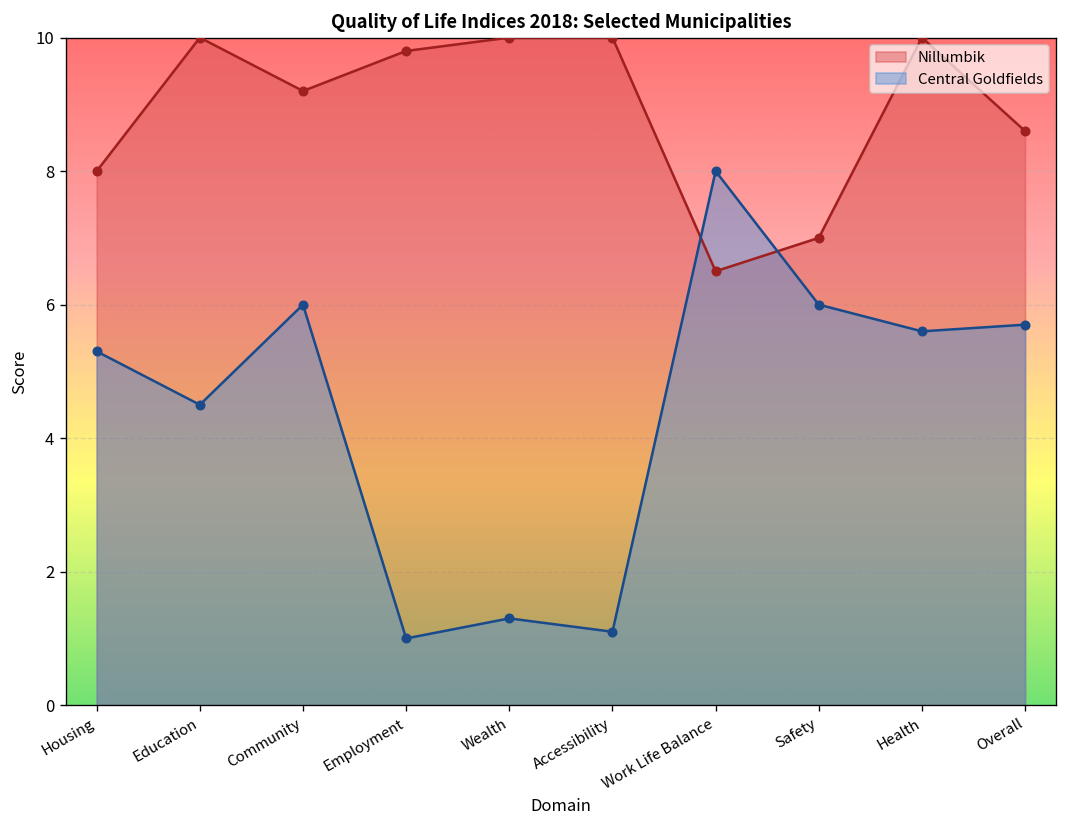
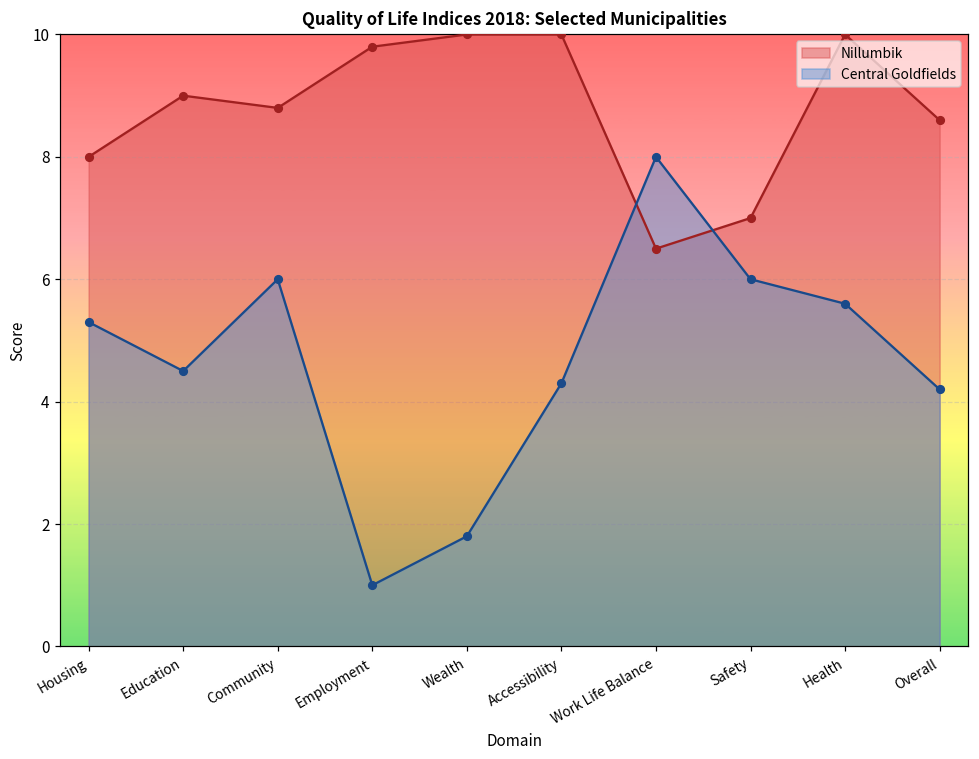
  {
    "Nillumbik": {
      "Housing": 8.0,
-     "Education": 10,
-     "Community": 9.2,
+     "Education": 9,
+     "Community": 8.8,
      "Employment": 9.8,
      "Wealth": 10.0,
      "Accessibility": 10.0,
      "Work Life Balance": 6.5,
      "Safety": 7.0,
      "Health": 10.0,
      "Overall": 8.6
    },
    "Central Goldfields": {
      "Housing": 5.3,
      "Education": 4.5,
      "Community": 6.0,
      "Employment": 1.0,
-     "Wealth": 1.3,
-     "Accessibility": 1.1,
+     "Wealth": 1.8,
+     "Accessibility": 4.3,
      "Work Life Balance": 8.0,
      "Safety": 6.0,
      "Health": 5.6,
-     "Overall": 5.7
+     "Overall": 4.2
    }
  }
